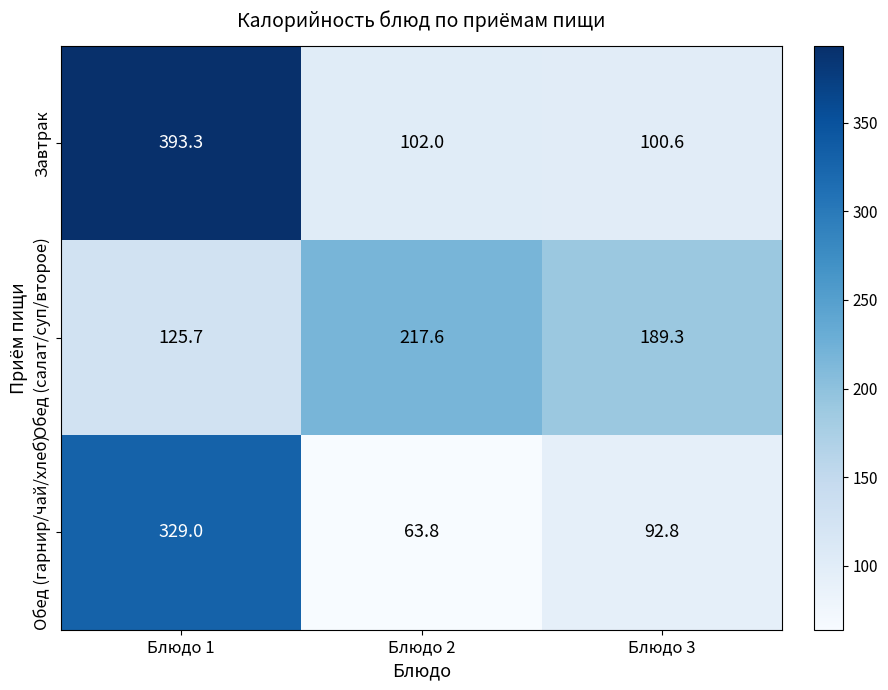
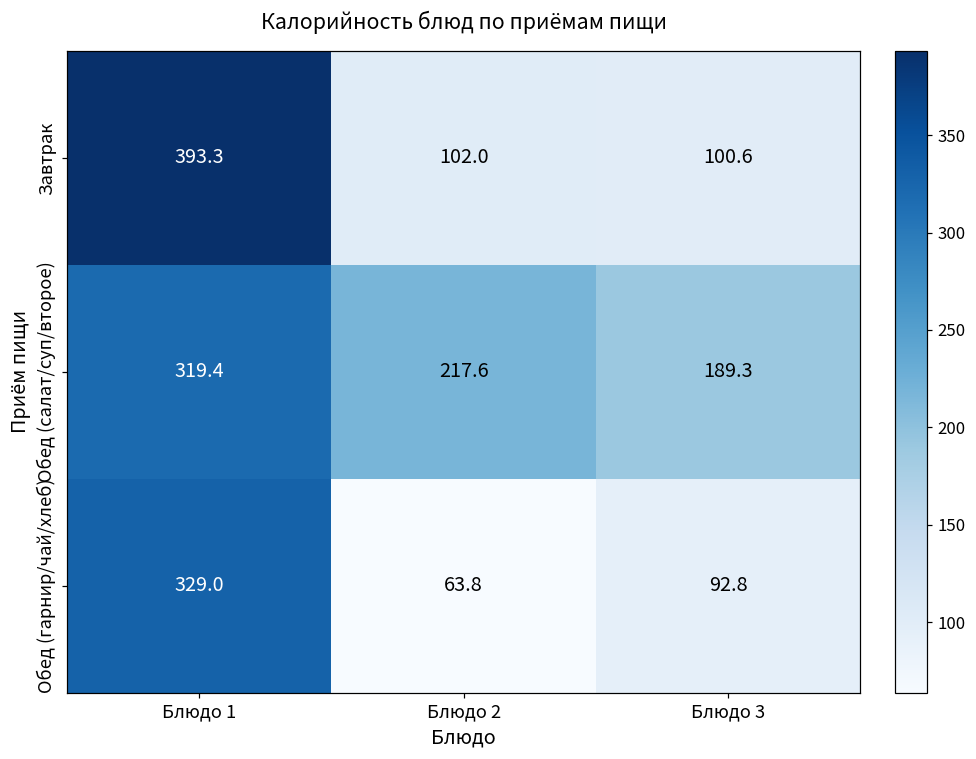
  {
    "Завтрак": {
      "Блюдо 1": 393.3,
      "Блюдо 2": 102.0,
      "Блюдо 3": 100.6
    },
    "Обед (салат/суп/второе)": {
-     "Блюдо 1": 125.7,
+     "Блюдо 1": 319.4,
      "Блюдо 2": 217.6,
      "Блюдо 3": 189.3
    },
    "Обед (гарнир/чай/хлеб)": {
      "Блюдо 1": 329.0,
      "Блюдо 2": 63.8,
      "Блюдо 3": 92.8
    }
  }
